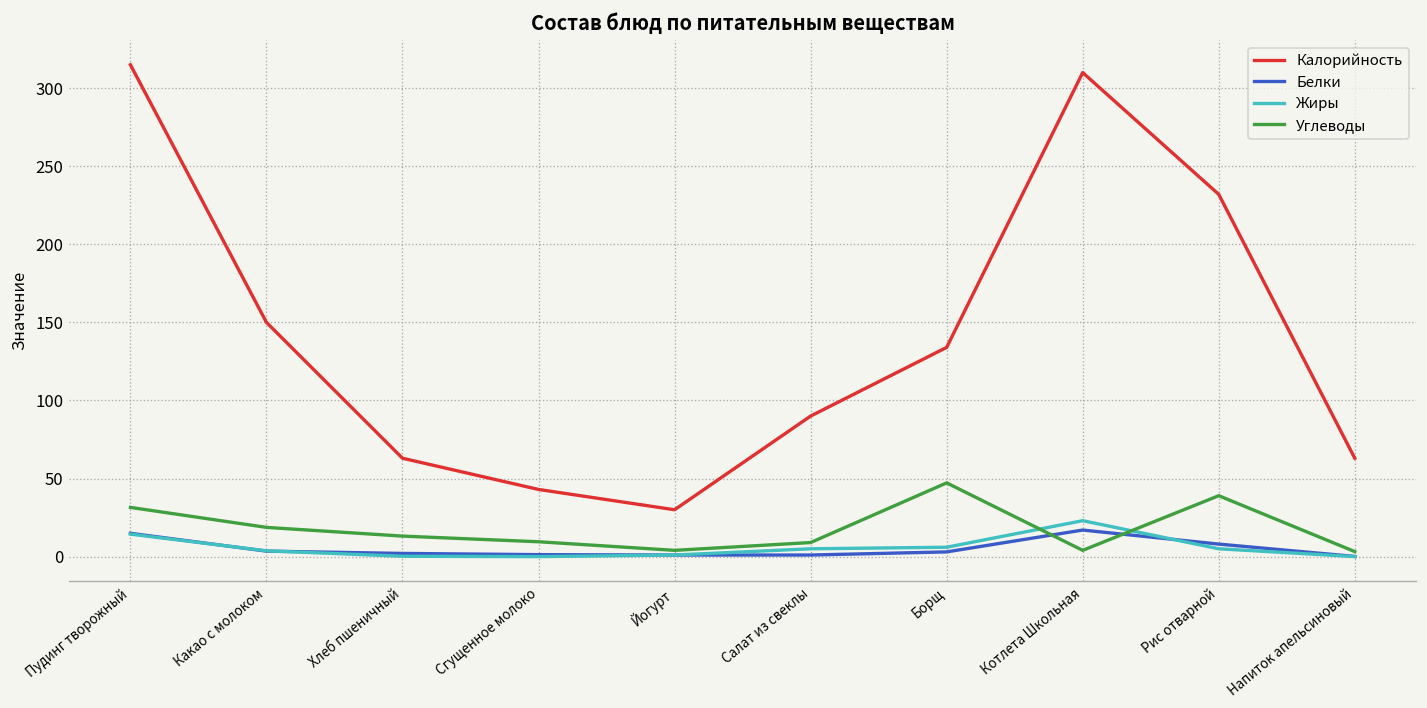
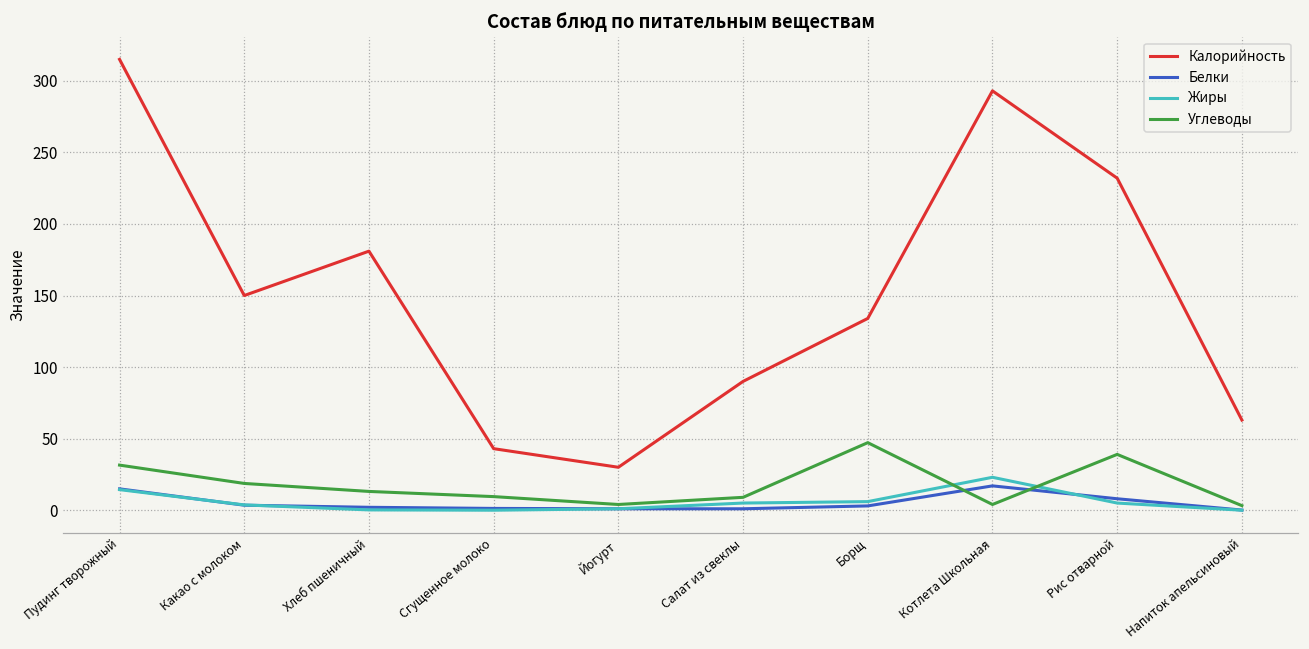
  {
    "Калорийность": {
      "Пудинг творожный": 315,
      "Какао с молоком": 150,
-     "Хлеб пшеничный": 63,
+     "Хлеб пшеничный": 181,
      "Сгущенное молоко": 43,
      "Йогурт": 30,
      "Салат из свеклы": 90,
      "Борщ": 134,
-     "Котлета Школьная": 310,
+     "Котлета Школьная": 293,
      "Рис отварной": 232,
      "Напиток апельсиновый": 63
    },
    "Белки": {
      "Салат из свеклы": 1,
      "Борщ": 3,
      "Котлета Школьная": 17,
      "Рис отварной": 8
    },
    "Жиры": {
      "Салат из свеклы": 5,
      "Борщ": 6,
      "Котлета Школьная": 23,
      "Рис отварной": 5
    },
    "Углеводы": {
      "Пудинг творожный": 32,
      "Какао с молоком": 19,
      "Хлеб пшеничный": 13,
      "Сгущенное молоко": 10,
      "Йогурт": 4,
      "Салат из свеклы": 9,
      "Борщ": 47,
      "Котлета Школьная": 4,
      "Рис отварной": 39,
      "Напиток апельсиновый": 3
    }
  }
